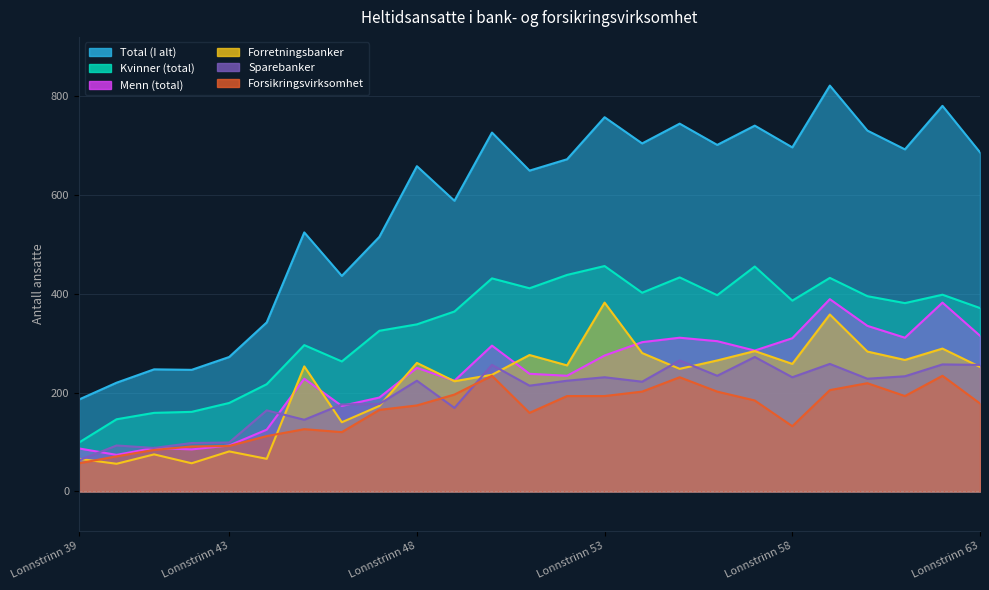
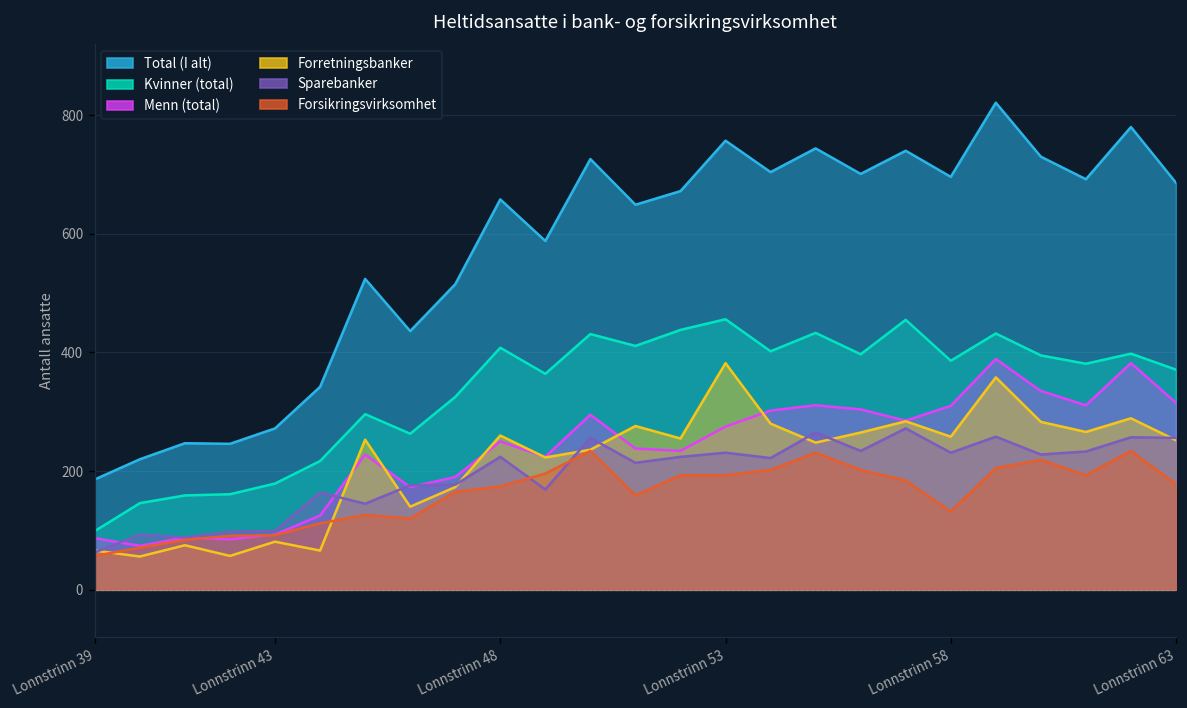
  {
    "Total (I alt)": {
      "Lonnstrinn 39": 190,
      "Lonnstrinn 43": 270,
      "Lonnstrinn 48": 660,
      "Lonnstrinn 53": 760,
      "Lonnstrinn 58": 700,
      "Lonnstrinn 63": 690
    },
    "Kvinner (total)": {
      "Lonnstrinn 39": 100,
      "Lonnstrinn 43": 180,
-     "Lonnstrinn 48": 340,
+     "Lonnstrinn 48": 410,
      "Lonnstrinn 53": 460,
      "Lonnstrinn 58": 390,
      "Lonnstrinn 63": 370
    },
    "Forretningsbanker": {
      "Lonnstrinn 43": 80,
      "Lonnstrinn 48": 260,
      "Lonnstrinn 53": 380,
      "Lonnstrinn 58": 260
    },
    "Forsikringsvirksomhet": {
      "Lonnstrinn 39": 60,
      "Lonnstrinn 48": 170,
      "Lonnstrinn 53": 190,
      "Lonnstrinn 58": 130,
      "Lonnstrinn 63": 180
    }
  }
